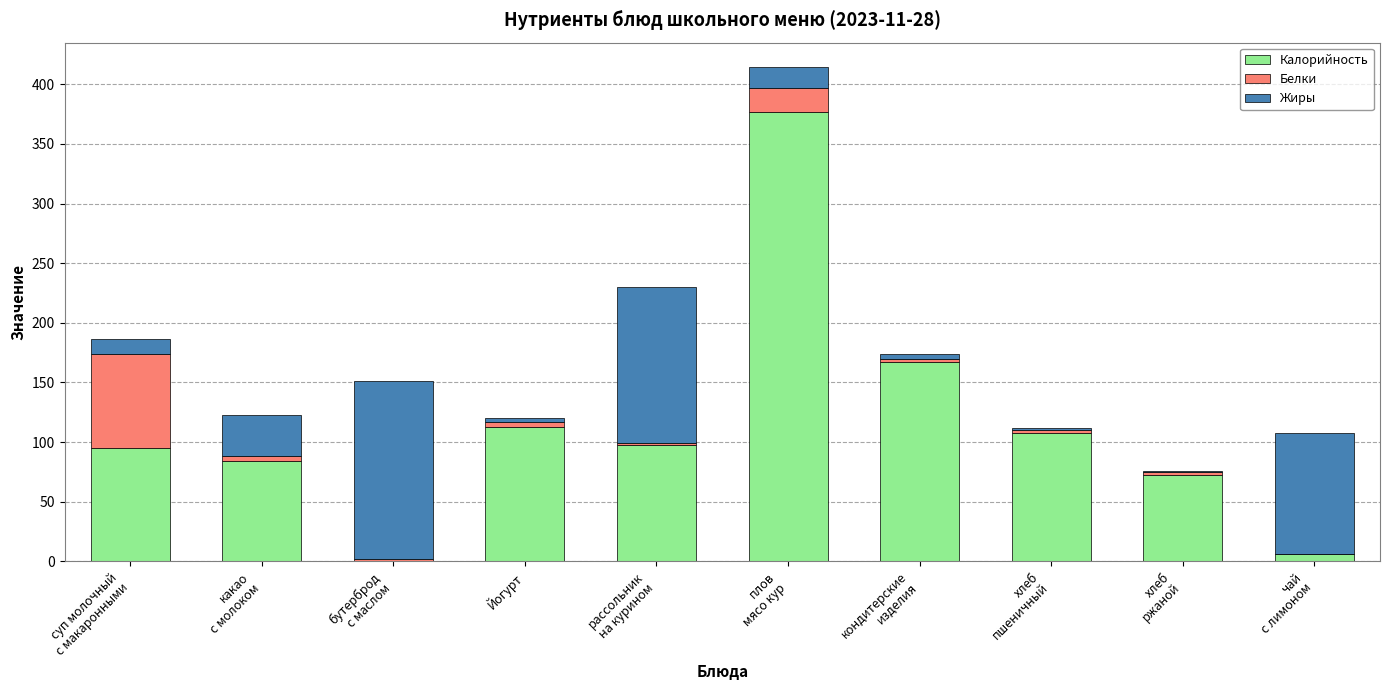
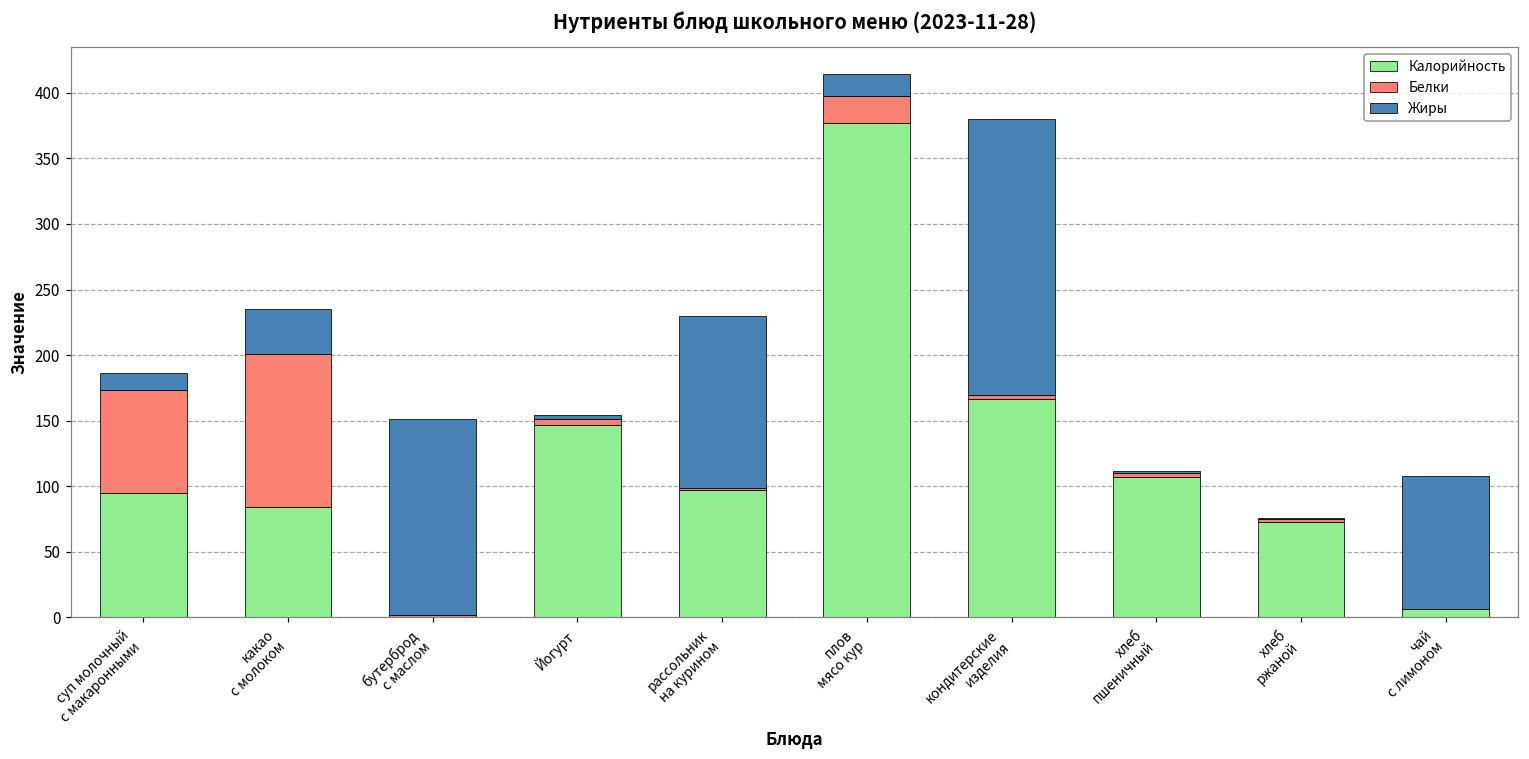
  {
    "Калорийность": {
      "суп молочный с макаронными": 95,
      "какао с молоком": 84,
      "бутерброд с маслом": 0,
-     "Йогурт": 113,
+     "Йогурт": 147,
      "рассольник на курином": 97,
      "плов мясо кур": 377,
      "кондитерские изделия": 167,
      "хлеб пшеничный": 107,
      "хлеб ржаной": 72,
      "чай с лимоном": 6
    },
    "Белки": {
      "суп молочный с макаронными": 79,
-     "какао с молоком": 4,
+     "какао с молоком": 116,
      "Йогурт": 4,
      "плов мясо кур": 20,
      "кондитерские изделия": 3,
      "хлеб пшеничный": 3,
      "хлеб ржаной": 3
    },
    "Жиры": {
      "суп молочный с макаронными": 12,
      "какао с молоком": 34,
      "бутерброд с маслом": 149,
      "Йогурт": 3,
      "рассольник на курином": 131,
      "плов мясо кур": 17,
-     "кондитерские изделия": 4,
+     "кондитерские изделия": 210,
      "чай с лимоном": 102
    }
  }
